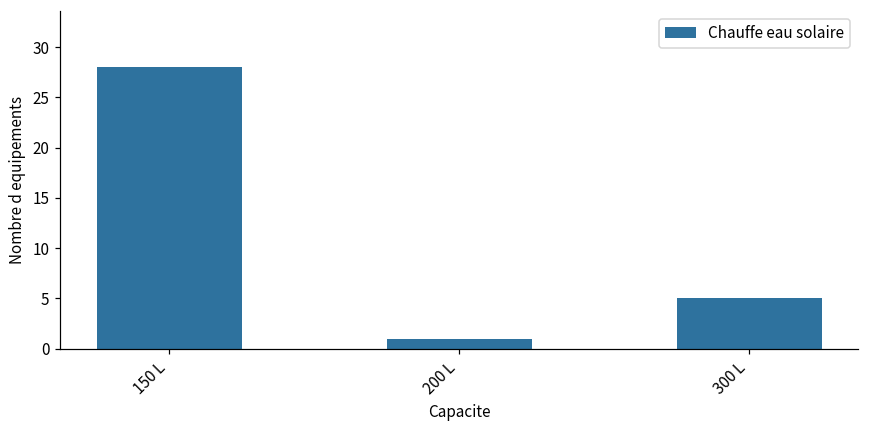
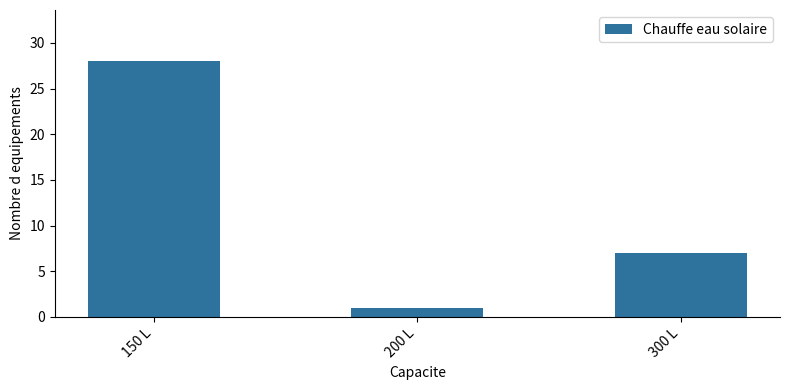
  {
    "150 L": 28,
    "200 L": 1,
-   "300 L": 5
+   "300 L": 7
  }
